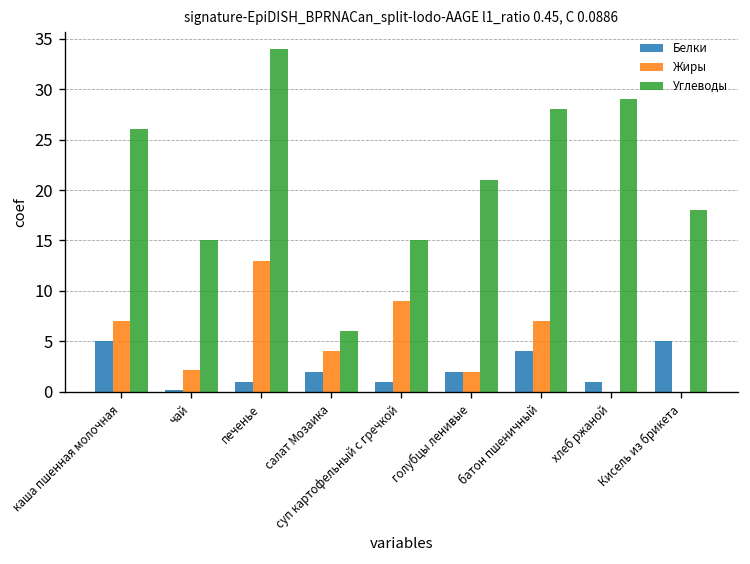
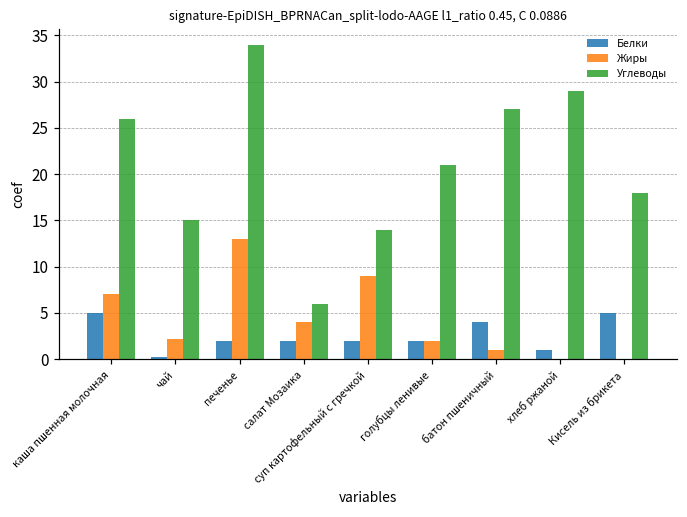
  {
    "Белки": {
      "каша пшенная молочная": 5,
-     "печенье": 1,
+     "печенье": 2,
      "салат Мозаика": 2,
-     "суп картофельный с гречкой": 1,
+     "суп картофельный с гречкой": 2,
      "голубцы ленивые": 2,
      "батон пшеничный": 4,
      "хлеб ржаной": 1,
      "Кисель из брикета": 5
    },
    "Жиры": {
      "каша пшенная молочная": 7,
      "чай": 2,
      "печенье": 13,
      "салат Мозаика": 4,
      "суп картофельный с гречкой": 9,
      "голубцы ленивые": 2,
-     "батон пшеничный": 7,
+     "батон пшеничный": 1,
      "хлеб ржаной": 0,
      "Кисель из брикета": 0
    },
    "Углеводы": {
      "каша пшенная молочная": 26,
      "чай": 15,
      "печенье": 34,
      "салат Мозаика": 6,
-     "суп картофельный с гречкой": 15,
+     "суп картофельный с гречкой": 14,
      "голубцы ленивые": 21,
-     "батон пшеничный": 28,
+     "батон пшеничный": 27,
      "хлеб ржаной": 29,
      "Кисель из брикета": 18
    }
  }
